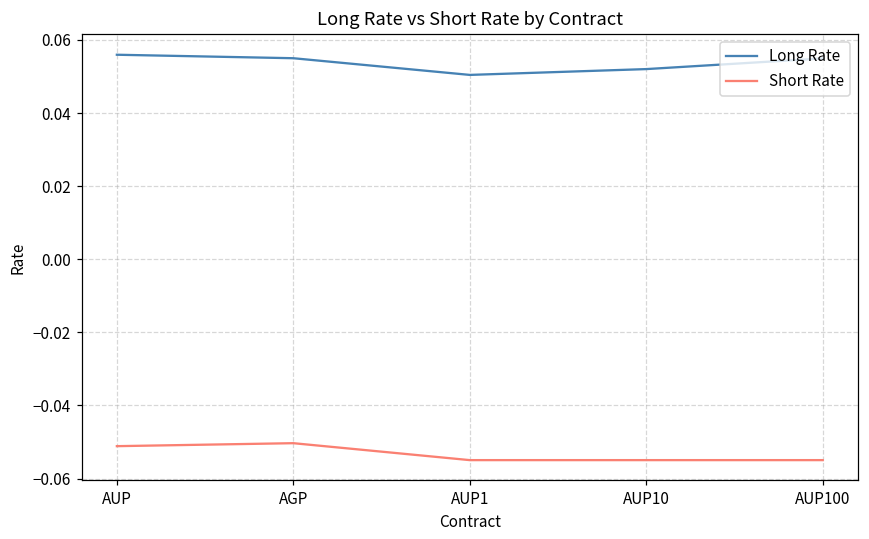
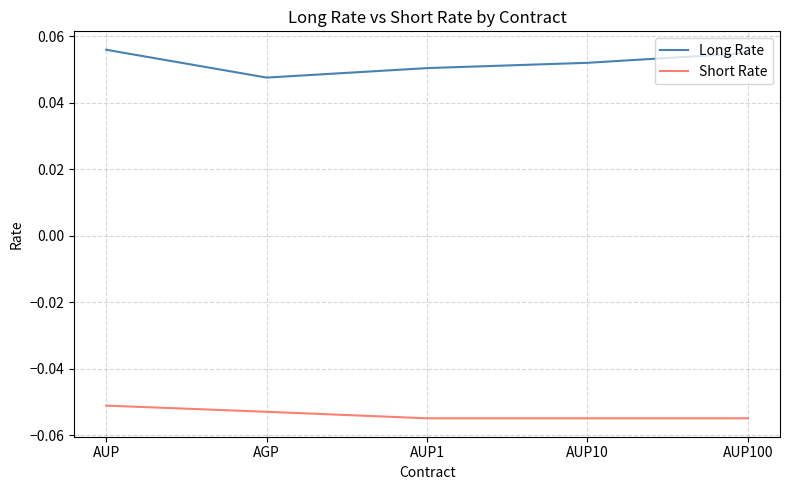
  {
    "Long Rate": {
      "AUP": 0.056,
-     "AGP": 0.055,
+     "AGP": 0.048,
      "AUP1": 0.050,
      "AUP10": 0.052
    },
    "Short Rate": {
      "AUP": -0.051,
-     "AGP": -0.050,
+     "AGP": -0.053,
      "AUP1": -0.055,
      "AUP10": -0.055,
      "AUP100": -0.055
    }
  }
